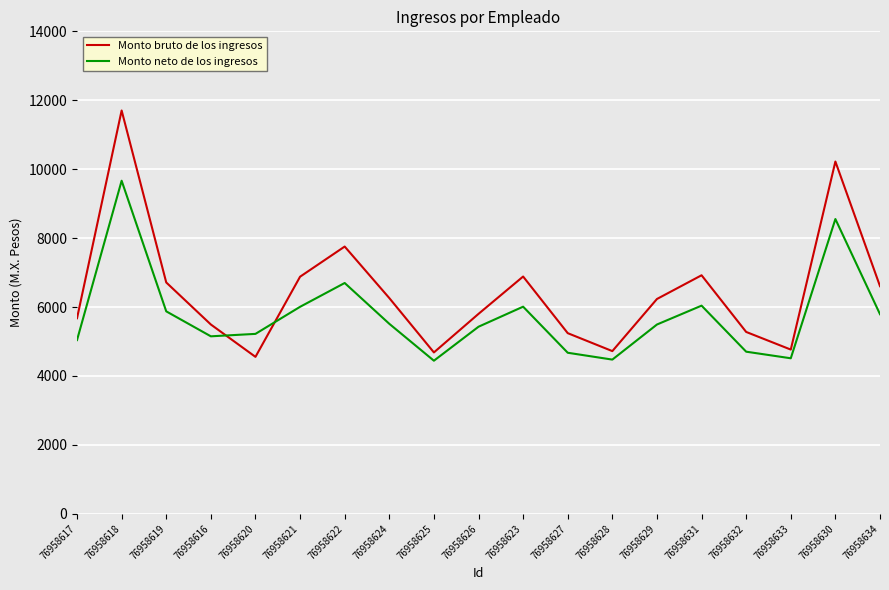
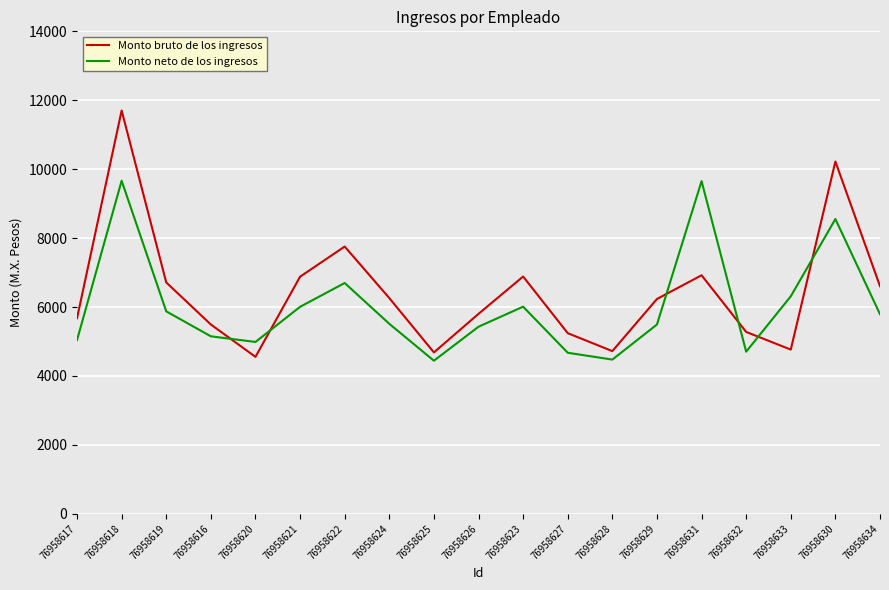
  {
    "Monto bruto de los ingresos": {
      "76958617": 5700,
      "76958618": 11700,
      "76958619": 6700,
      "76958616": 5500,
      "76958620": 4600,
      "76958621": 6900,
      "76958622": 7800,
      "76958624": 6300,
      "76958625": 4700,
      "76958626": 5800,
      "76958623": 6900,
      "76958627": 5200,
      "76958628": 4700,
      "76958629": 6200,
      "76958631": 6900,
      "76958632": 5300,
      "76958633": 4800,
      "76958630": 10200,
      "76958634": 6600
    },
    "Monto neto de los ingresos": {
      "76958617": 5000,
      "76958618": 9700,
      "76958619": 5900,
      "76958616": 5200,
-     "76958620": 5200,
+     "76958620": 5000,
      "76958621": 6000,
      "76958622": 6700,
      "76958624": 5500,
      "76958625": 4400,
      "76958626": 5400,
      "76958623": 6000,
      "76958627": 4700,
      "76958628": 4500,
      "76958629": 5500,
-     "76958631": 6000,
+     "76958631": 9700,
      "76958632": 4700,
-     "76958633": 4500,
+     "76958633": 6300,
      "76958630": 8600,
      "76958634": 5800
    }
  }
